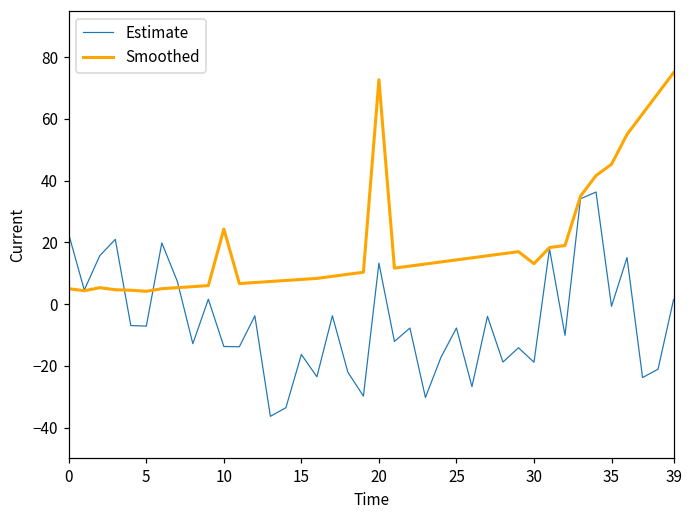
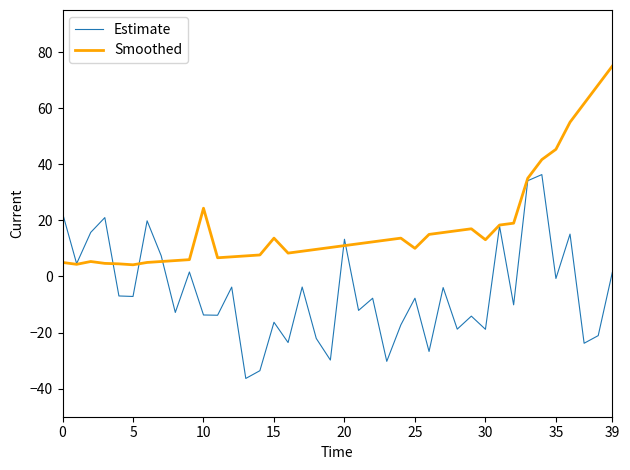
  {
    "Estimate": {
      "0": 23,
      "5": -7,
      "10": -14,
      "15": -16,
      "20": 13,
      "25": -8,
      "30": -19,
      "35": -1,
      "39": 1
    },
    "Smoothed": {
      "0": 5,
      "5": 4,
      "10": 24,
-     "15": 8,
-     "20": 73,
-     "25": 14,
+     "15": 14,
+     "20": 11,
+     "25": 10,
      "30": 13,
      "35": 45,
      "39": 75
    }
  }
